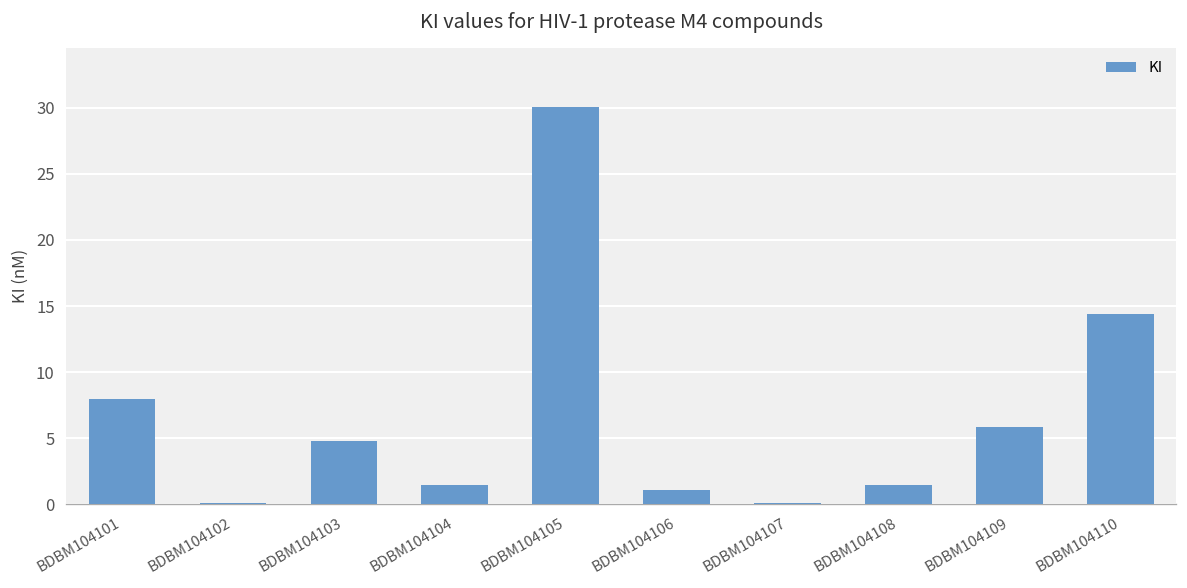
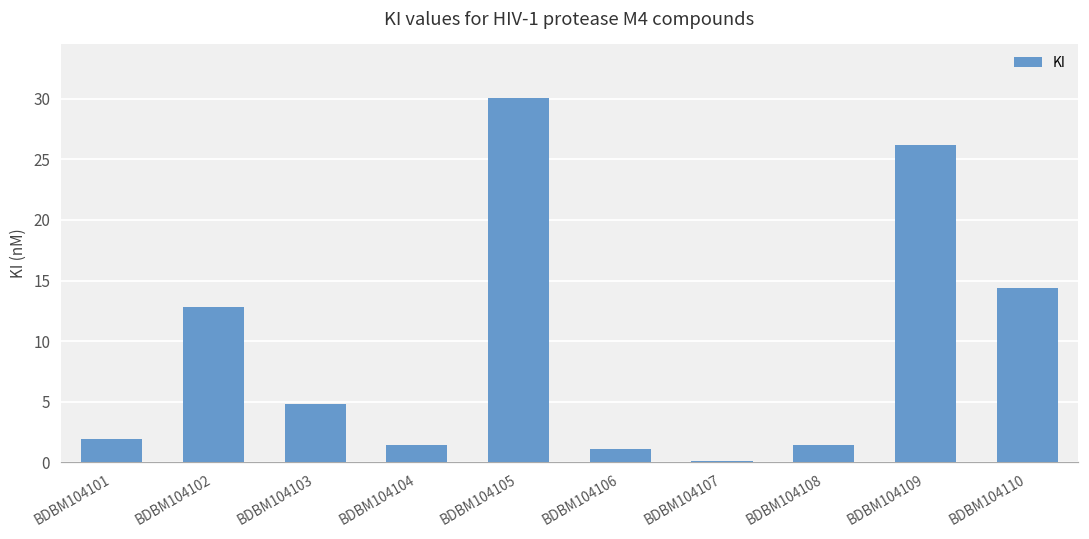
  {
-   "BDBM104101": 8.0,
-   "BDBM104102": 0.1,
+   "BDBM104101": 1.9,
+   "BDBM104102": 12.8,
    "BDBM104103": 4.8,
    "BDBM104104": 1.5,
    "BDBM104105": 30.0,
    "BDBM104106": 1.1,
    "BDBM104108": 1.4,
-   "BDBM104109": 5.9,
+   "BDBM104109": 26.2,
    "BDBM104110": 14.4
  }
